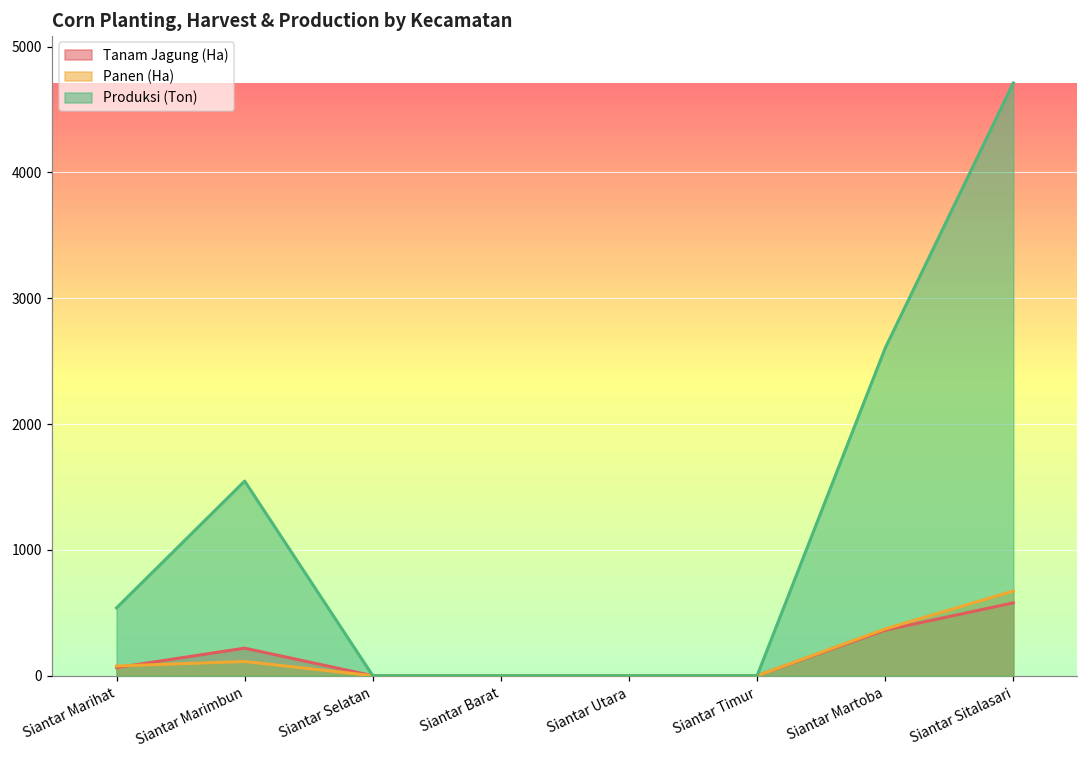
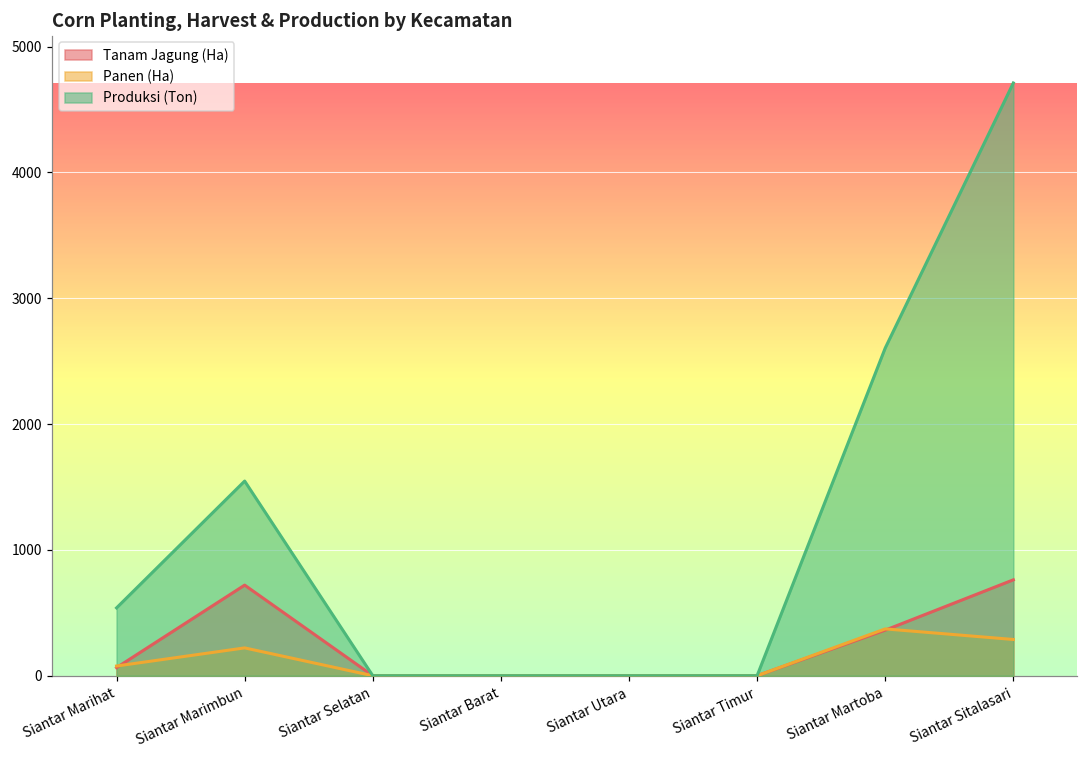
  {
    "Tanam Jagung (Ha)": {
-     "Siantar Marimbun": 220,
-     "Siantar Sitalasari": 580
+     "Siantar Marimbun": 720,
+     "Siantar Sitalasari": 760
    },
    "Panen (Ha)": {
-     "Siantar Marimbun": 110,
-     "Siantar Sitalasari": 670
+     "Siantar Marimbun": 220,
+     "Siantar Sitalasari": 290
    },
    "Produksi (Ton)": {
      "Siantar Marihat": 540,
      "Siantar Marimbun": 1550,
      "Siantar Martoba": 2600,
      "Siantar Sitalasari": 4710
    }
  }
